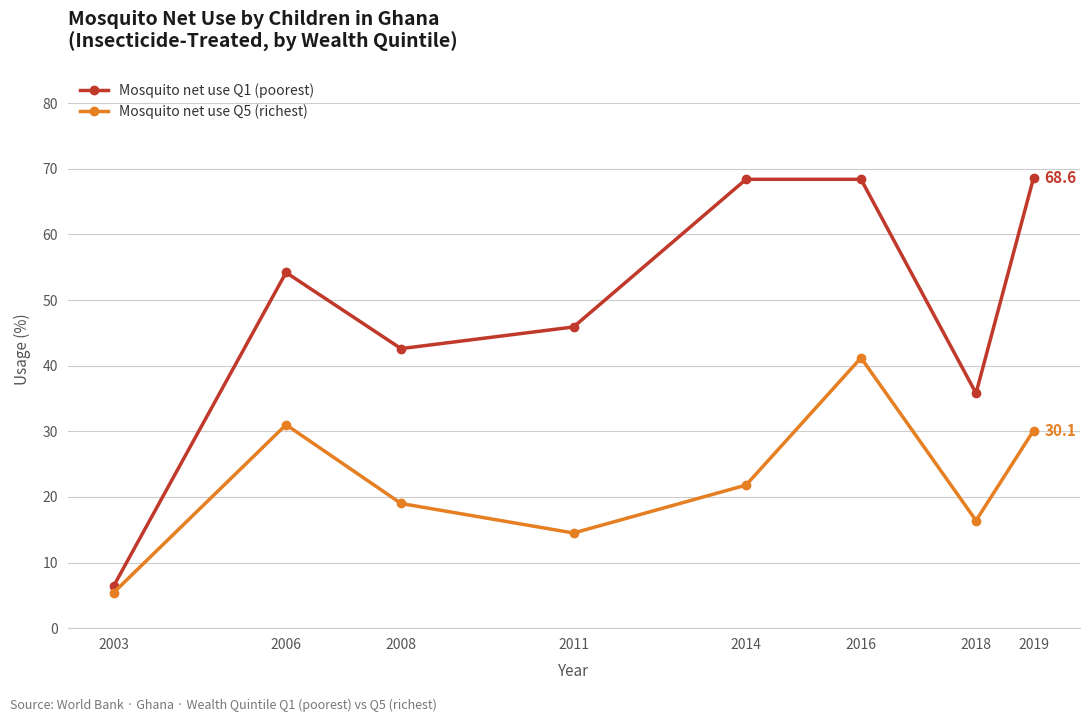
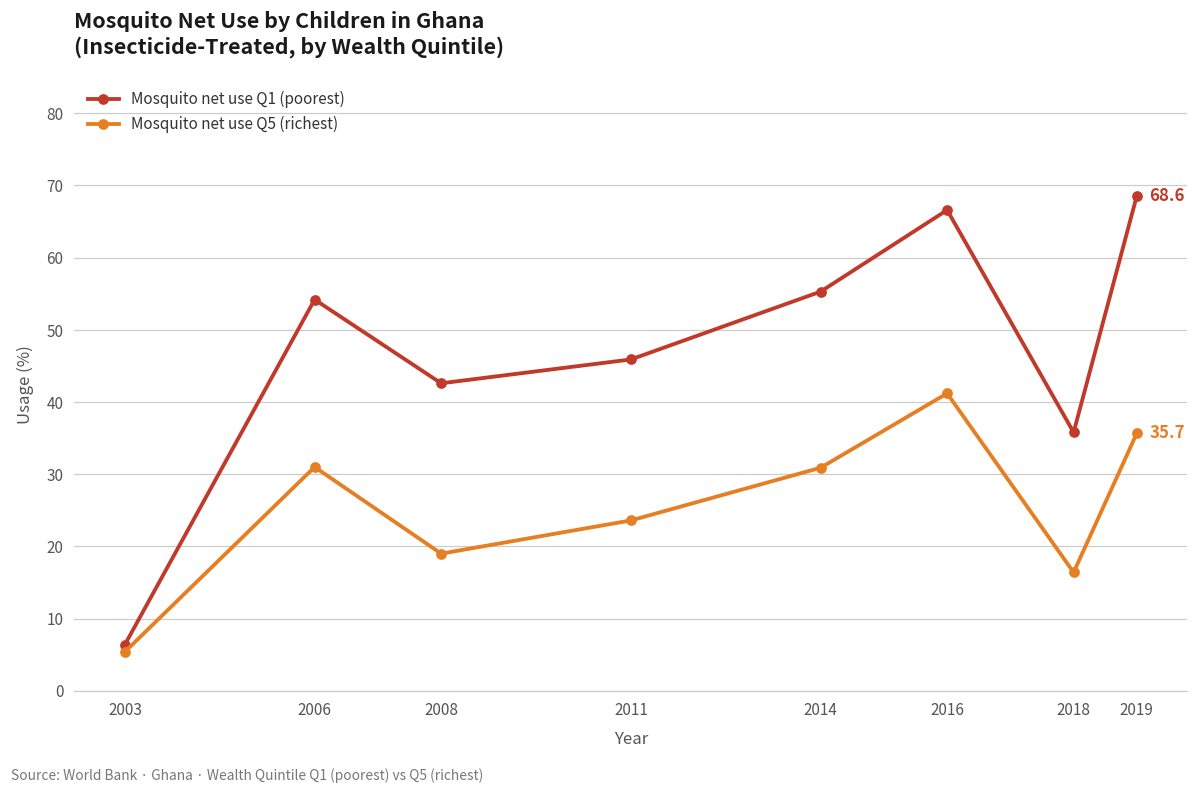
  {
    "Mosquito net use Q1 (poorest)": {
      "2003": 6,
      "2006": 54,
      "2008": 43,
      "2011": 46,
-     "2014": 68,
-     "2016": 68,
+     "2014": 55,
+     "2016": 67,
      "2018": 36
    },
    "Mosquito net use Q5 (richest)": {
-     "2011": 15,
-     "2014": 22,
-     "2019": 30.1
+     "2011": 24,
+     "2014": 31,
+     "2019": 35.7
    }
  }
